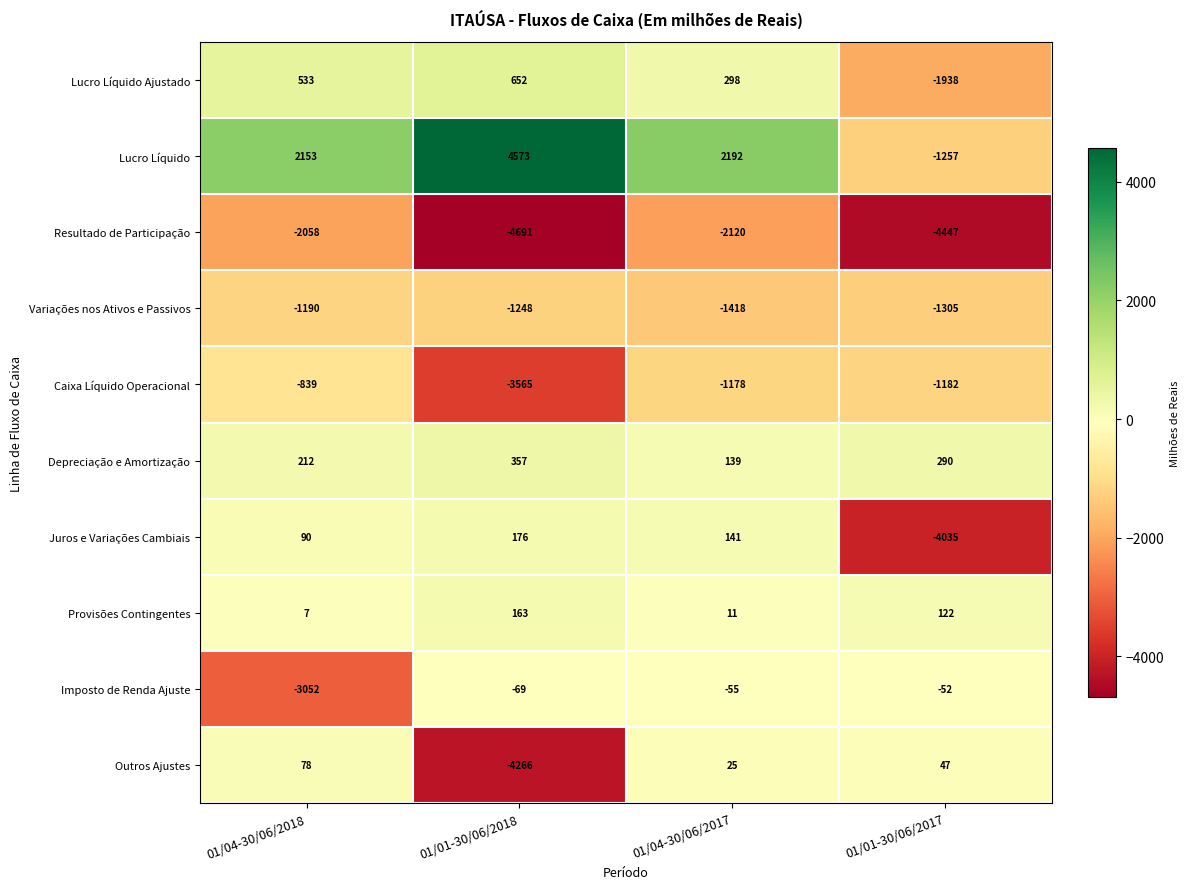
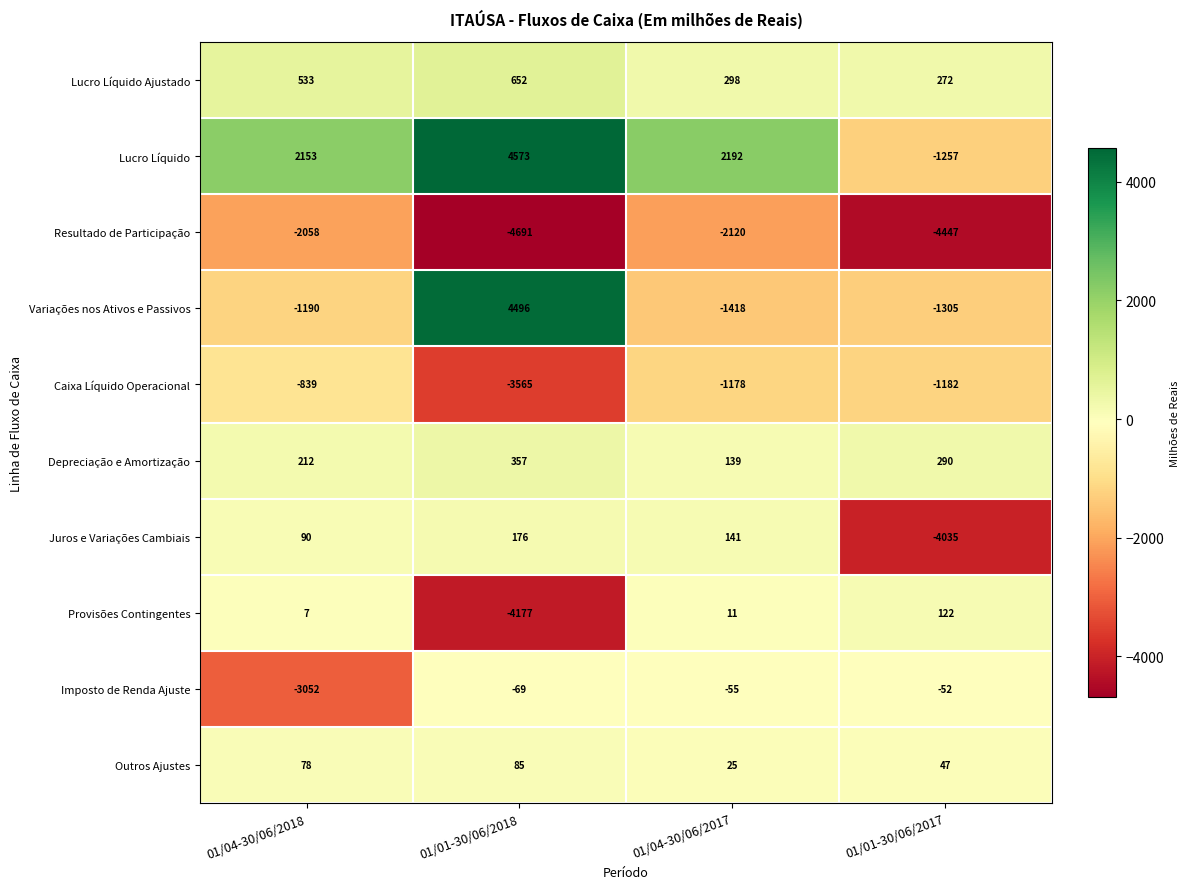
  {
    "Lucro Líquido Ajustado": {
      "01/04-30/06/2018": 533,
      "01/01-30/06/2018": 652,
      "01/04-30/06/2017": 298,
-     "01/01-30/06/2017": -1938
+     "01/01-30/06/2017": 272
    },
    "Lucro Líquido": {
      "01/04-30/06/2018": 2153,
      "01/01-30/06/2018": 4573,
      "01/04-30/06/2017": 2192,
      "01/01-30/06/2017": -1257
    },
    "Resultado de Participação": {
      "01/04-30/06/2018": -2058,
      "01/01-30/06/2018": -4691,
      "01/04-30/06/2017": -2120,
      "01/01-30/06/2017": -4447
    },
    "Variações nos Ativos e Passivos": {
      "01/04-30/06/2018": -1190,
-     "01/01-30/06/2018": -1248,
+     "01/01-30/06/2018": 4496,
      "01/04-30/06/2017": -1418,
      "01/01-30/06/2017": -1305
    },
    "Caixa Líquido Operacional": {
      "01/04-30/06/2018": -839,
      "01/01-30/06/2018": -3565,
      "01/04-30/06/2017": -1178,
      "01/01-30/06/2017": -1182
    },
    "Depreciação e Amortização": {
      "01/04-30/06/2018": 212,
      "01/01-30/06/2018": 357,
      "01/04-30/06/2017": 139,
      "01/01-30/06/2017": 290
    },
    "Juros e Variações Cambiais": {
      "01/04-30/06/2018": 90,
      "01/01-30/06/2018": 176,
      "01/04-30/06/2017": 141,
      "01/01-30/06/2017": -4035
    },
    "Provisões Contingentes": {
      "01/04-30/06/2018": 7,
-     "01/01-30/06/2018": 163,
+     "01/01-30/06/2018": -4177,
      "01/04-30/06/2017": 11,
      "01/01-30/06/2017": 122
    },
    "Imposto de Renda Ajuste": {
      "01/04-30/06/2018": -3052,
      "01/01-30/06/2018": -69,
      "01/04-30/06/2017": -55,
      "01/01-30/06/2017": -52
    },
    "Outros Ajustes": {
      "01/04-30/06/2018": 78,
-     "01/01-30/06/2018": -4266,
+     "01/01-30/06/2018": 85,
      "01/04-30/06/2017": 25,
      "01/01-30/06/2017": 47
    }
  }
